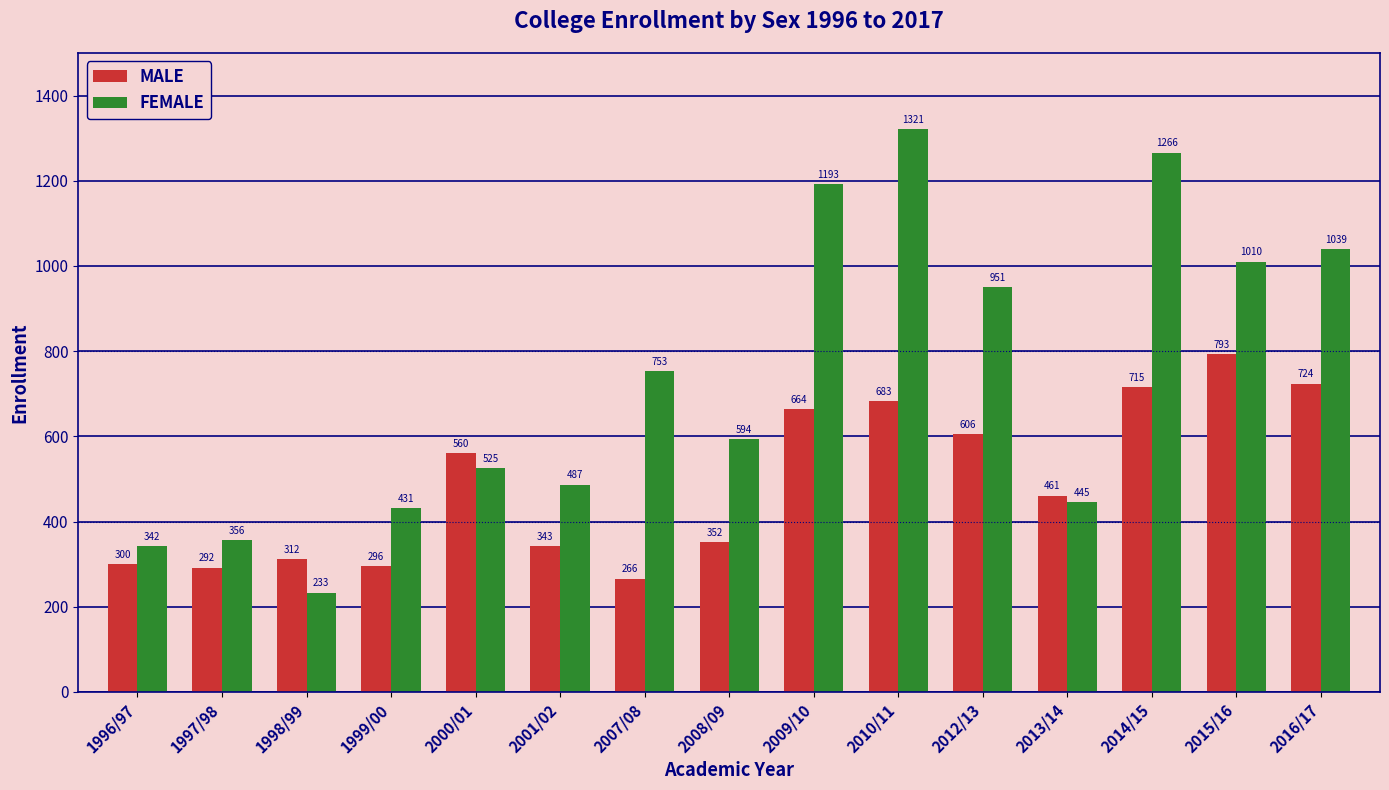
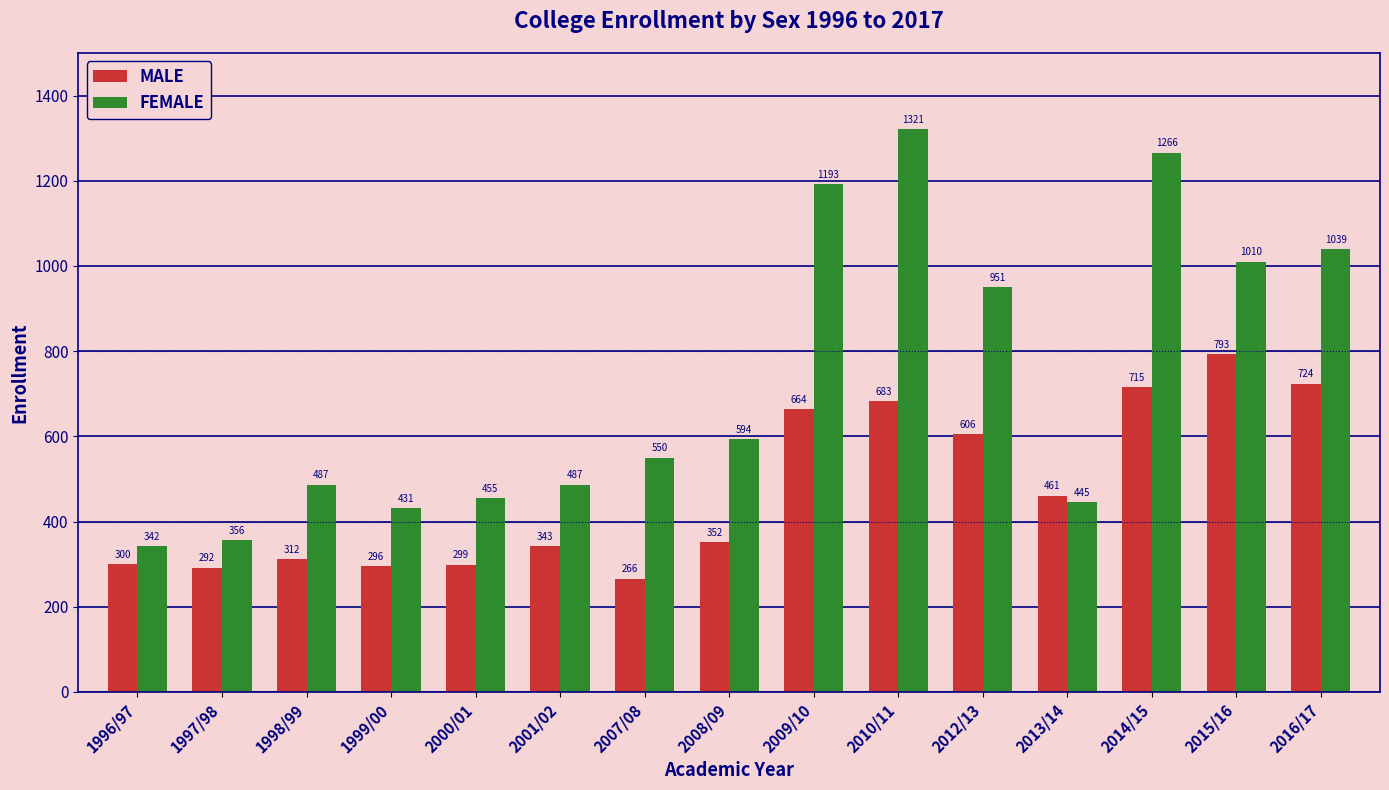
  {
    "MALE": {
      "1996/97": 300,
      "1997/98": 292,
      "1998/99": 312,
      "1999/00": 296,
-     "2000/01": 560,
+     "2000/01": 299,
      "2001/02": 343,
      "2007/08": 266,
      "2008/09": 352,
      "2009/10": 664,
      "2010/11": 683,
      "2012/13": 606,
      "2013/14": 461,
      "2014/15": 715,
      "2015/16": 793,
      "2016/17": 724
    },
    "FEMALE": {
      "1996/97": 342,
      "1997/98": 356,
-     "1998/99": 233,
+     "1998/99": 487,
      "1999/00": 431,
-     "2000/01": 525,
+     "2000/01": 455,
      "2001/02": 487,
-     "2007/08": 753,
+     "2007/08": 550,
      "2008/09": 594,
      "2009/10": 1193,
      "2010/11": 1321,
      "2012/13": 951,
      "2013/14": 445,
      "2014/15": 1266,
      "2015/16": 1010,
      "2016/17": 1039
    }
  }
